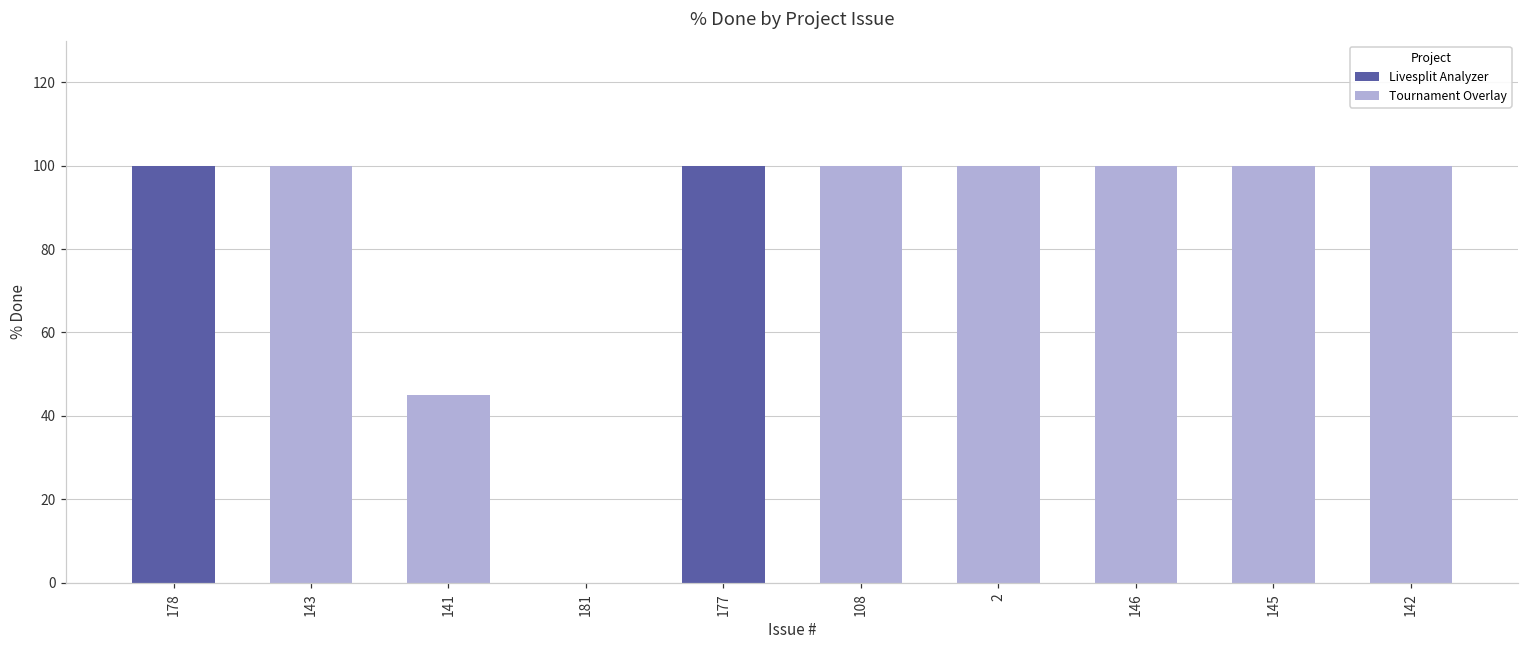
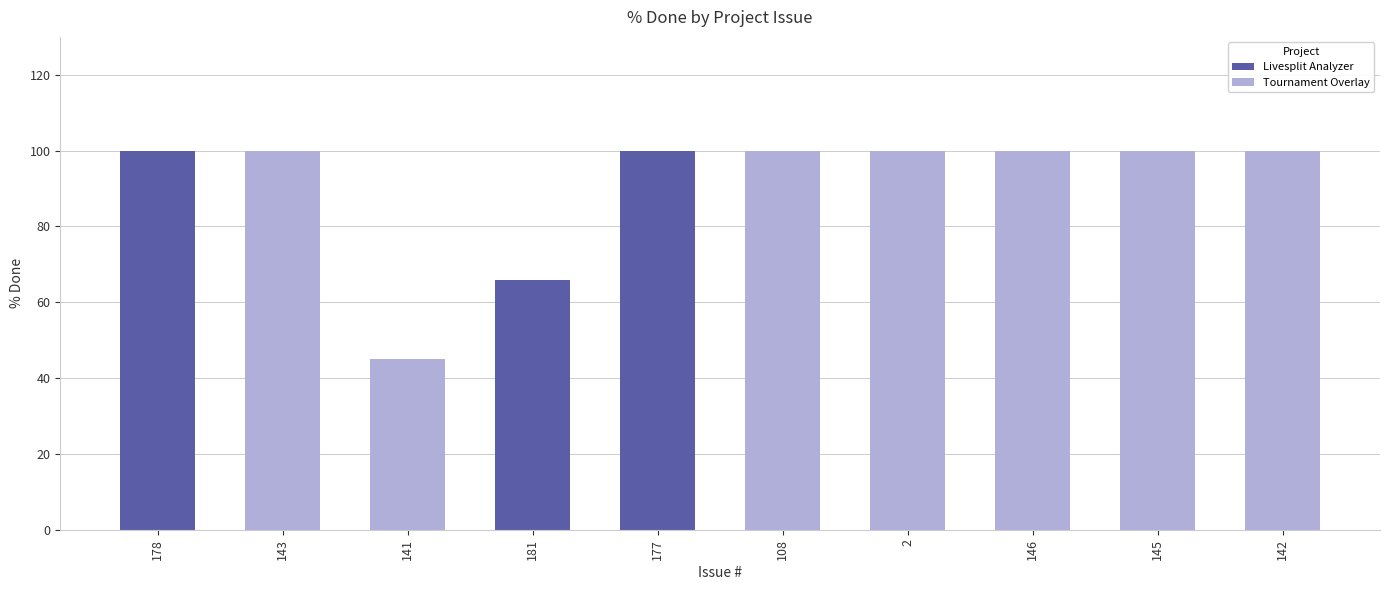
  {
    "178": 100,
    "143": 100,
    "141": 45,
-   "181": 0,
+   "181": 66,
    "177": 100,
    "108": 100,
    "2": 100,
    "146": 100,
    "145": 100,
    "142": 100
  }
